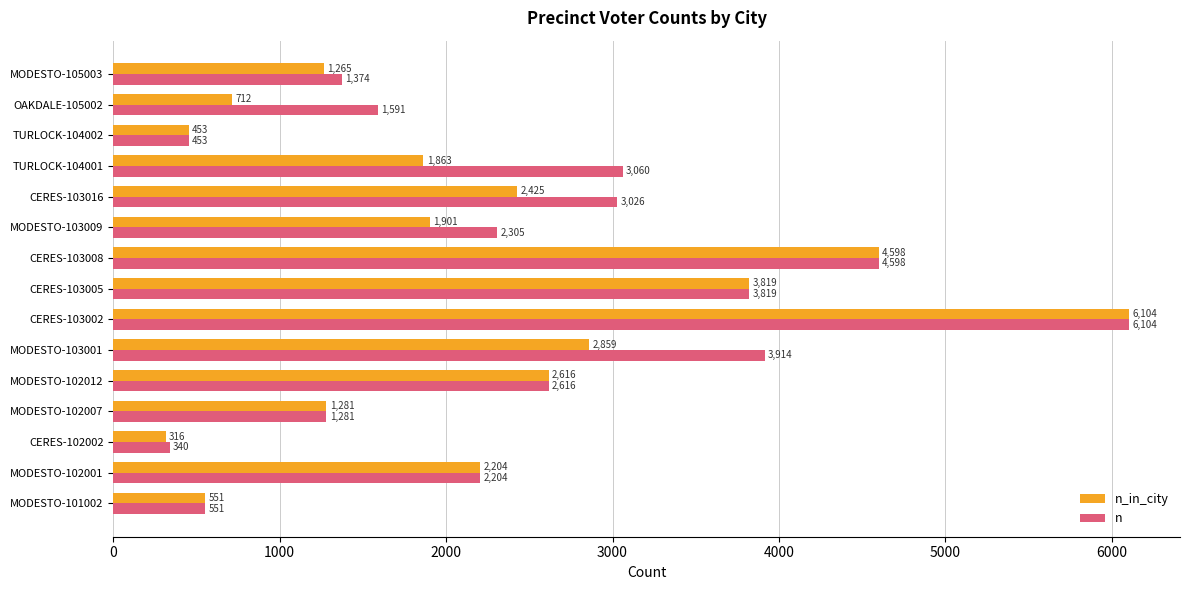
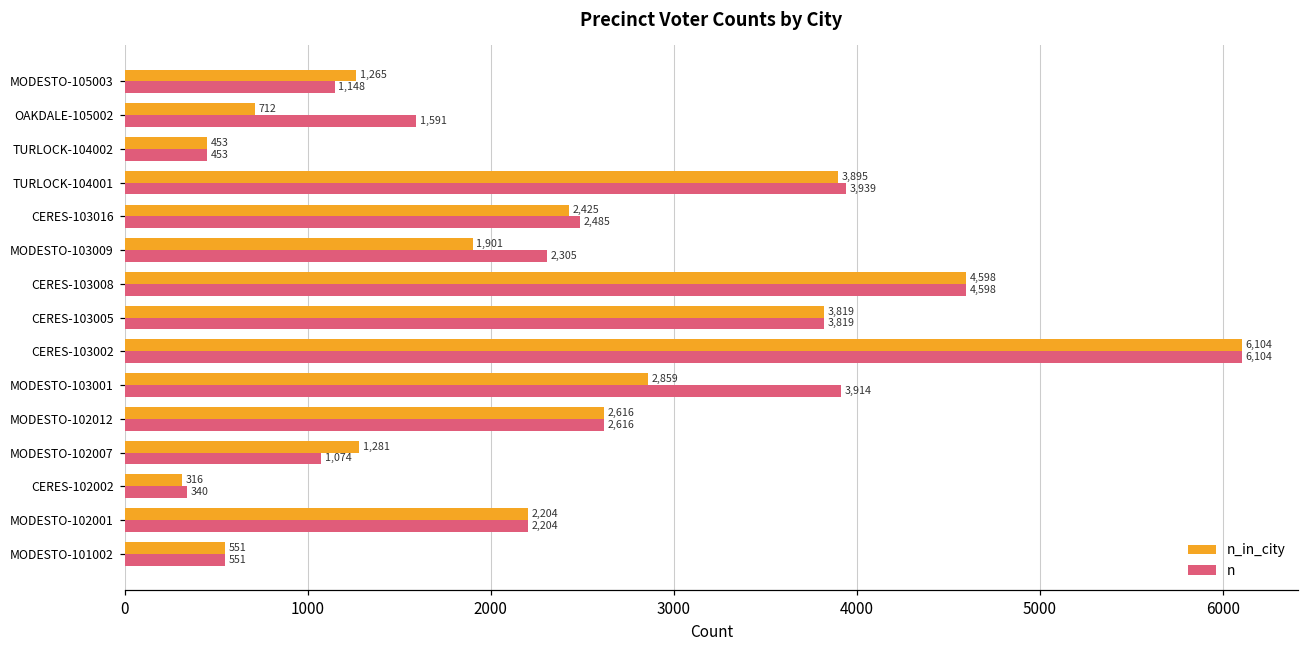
  {
    "n_in_city": {
      "MODESTO-105003": "1,265",
      "OAKDALE-105002": "712",
      "TURLOCK-104002": "453",
-     "TURLOCK-104001": "1,863",
+     "TURLOCK-104001": "3,895",
      "CERES-103016": "2,425",
      "MODESTO-103009": "1,901",
      "CERES-103008": "4,598",
      "CERES-103005": "3,819",
      "CERES-103002": "6,104",
      "MODESTO-103001": "2,859",
      "MODESTO-102012": "2,616",
      "MODESTO-102007": "1,281",
      "CERES-102002": "316",
      "MODESTO-102001": "2,204",
      "MODESTO-101002": "551"
    },
    "n": {
-     "MODESTO-105003": "1,374",
+     "MODESTO-105003": "1,148",
      "OAKDALE-105002": "1,591",
      "TURLOCK-104002": "453",
-     "TURLOCK-104001": "3,060",
-     "CERES-103016": "3,026",
+     "TURLOCK-104001": "3,939",
+     "CERES-103016": "2,485",
      "MODESTO-103009": "2,305",
      "CERES-103008": "4,598",
      "CERES-103005": "3,819",
      "CERES-103002": "6,104",
      "MODESTO-103001": "3,914",
      "MODESTO-102012": "2,616",
-     "MODESTO-102007": "1,281",
+     "MODESTO-102007": "1,074",
      "CERES-102002": "340",
      "MODESTO-102001": "2,204",
      "MODESTO-101002": "551"
    }
  }
